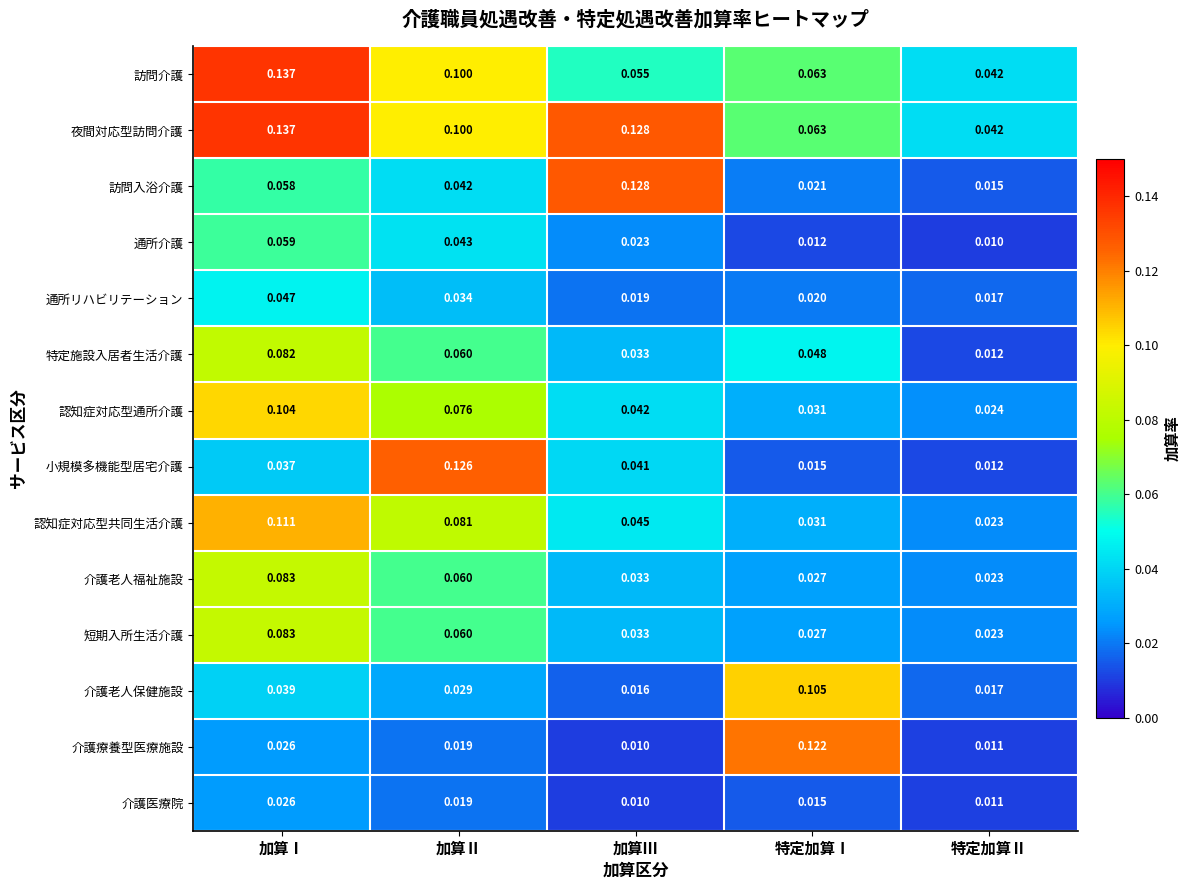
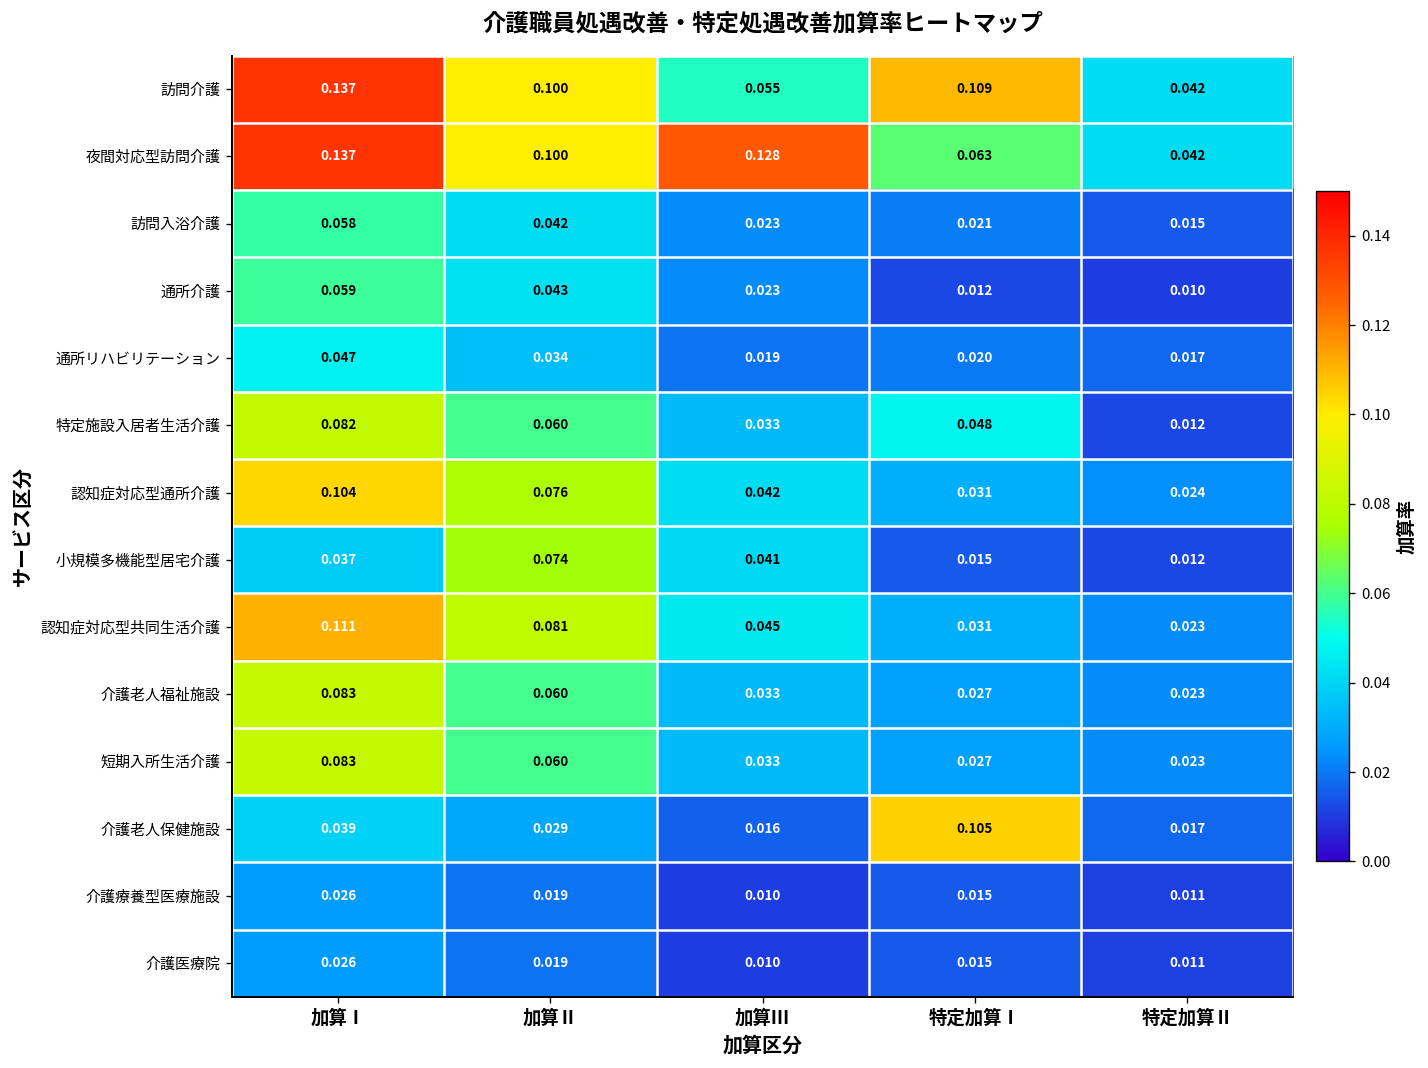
  {
    "訪問介護": {
      "加算Ⅰ": 0.137,
      "加算Ⅱ": 0.100,
      "加算Ⅲ": 0.055,
-     "特定加算Ⅰ": 0.063,
+     "特定加算Ⅰ": 0.109,
      "特定加算Ⅱ": 0.042
    },
    "夜間対応型訪問介護": {
      "加算Ⅰ": 0.137,
      "加算Ⅱ": 0.100,
      "加算Ⅲ": 0.128,
      "特定加算Ⅰ": 0.063,
      "特定加算Ⅱ": 0.042
    },
    "訪問入浴介護": {
      "加算Ⅰ": 0.058,
      "加算Ⅱ": 0.042,
-     "加算Ⅲ": 0.128,
+     "加算Ⅲ": 0.023,
      "特定加算Ⅰ": 0.021,
      "特定加算Ⅱ": 0.015
    },
    "通所介護": {
      "加算Ⅰ": 0.059,
      "加算Ⅱ": 0.043,
      "加算Ⅲ": 0.023,
      "特定加算Ⅰ": 0.012,
      "特定加算Ⅱ": 0.010
    },
    "通所リハビリテーション": {
      "加算Ⅰ": 0.047,
      "加算Ⅱ": 0.034,
      "加算Ⅲ": 0.019,
      "特定加算Ⅰ": 0.020,
      "特定加算Ⅱ": 0.017
    },
    "特定施設入居者生活介護": {
      "加算Ⅰ": 0.082,
      "加算Ⅱ": 0.060,
      "加算Ⅲ": 0.033,
      "特定加算Ⅰ": 0.048,
      "特定加算Ⅱ": 0.012
    },
    "認知症対応型通所介護": {
      "加算Ⅰ": 0.104,
      "加算Ⅱ": 0.076,
      "加算Ⅲ": 0.042,
      "特定加算Ⅰ": 0.031,
      "特定加算Ⅱ": 0.024
    },
    "小規模多機能型居宅介護": {
      "加算Ⅰ": 0.037,
-     "加算Ⅱ": 0.126,
+     "加算Ⅱ": 0.074,
      "加算Ⅲ": 0.041,
      "特定加算Ⅰ": 0.015,
      "特定加算Ⅱ": 0.012
    },
    "認知症対応型共同生活介護": {
      "加算Ⅰ": 0.111,
      "加算Ⅱ": 0.081,
      "加算Ⅲ": 0.045,
      "特定加算Ⅰ": 0.031,
      "特定加算Ⅱ": 0.023
    },
    "介護老人福祉施設": {
      "加算Ⅰ": 0.083,
      "加算Ⅱ": 0.060,
      "加算Ⅲ": 0.033,
      "特定加算Ⅰ": 0.027,
      "特定加算Ⅱ": 0.023
    },
    "短期入所生活介護": {
      "加算Ⅰ": 0.083,
      "加算Ⅱ": 0.060,
      "加算Ⅲ": 0.033,
      "特定加算Ⅰ": 0.027,
      "特定加算Ⅱ": 0.023
    },
    "介護老人保健施設": {
      "加算Ⅰ": 0.039,
      "加算Ⅱ": 0.029,
      "加算Ⅲ": 0.016,
      "特定加算Ⅰ": 0.105,
      "特定加算Ⅱ": 0.017
    },
    "介護療養型医療施設": {
      "加算Ⅰ": 0.026,
      "加算Ⅱ": 0.019,
      "加算Ⅲ": 0.010,
-     "特定加算Ⅰ": 0.122,
+     "特定加算Ⅰ": 0.015,
      "特定加算Ⅱ": 0.011
    },
    "介護医療院": {
      "加算Ⅰ": 0.026,
      "加算Ⅱ": 0.019,
      "加算Ⅲ": 0.010,
      "特定加算Ⅰ": 0.015,
      "特定加算Ⅱ": 0.011
    }
  }
